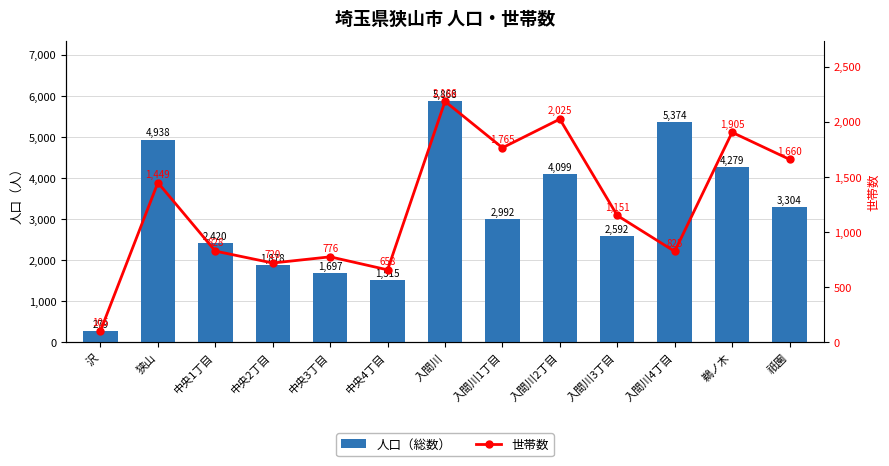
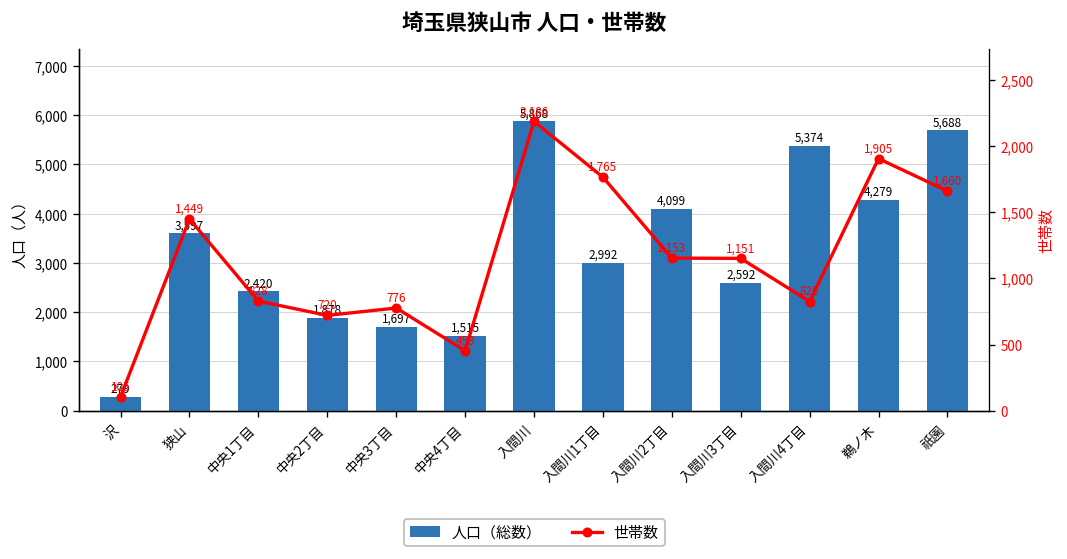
  {
    "人口（総数）": {
-     "狭山": "4,938",
+     "狭山": "3,597",
      "中央3丁目": "1,697",
      "中央4丁目": "1,515",
      "入間川1丁目": "2,992",
      "入間川2丁目": "4,099",
      "入間川3丁目": "2,592",
      "入間川4丁目": "5,374",
      "鵜ノ木": "4,279",
-     "祇園": "3,304"
+     "祇園": "5,688"
    },
    "世帯数": {
      "狭山": "1,449",
      "中央3丁目": "776",
-     "中央4丁目": "658",
+     "中央4丁目": "453",
      "入間川1丁目": "1,765",
-     "入間川2丁目": "2,025",
+     "入間川2丁目": "1,153",
      "入間川3丁目": "1,151",
      "入間川4丁目": "825",
      "鵜ノ木": "1,905",
      "祇園": "1,660"
    }
  }
